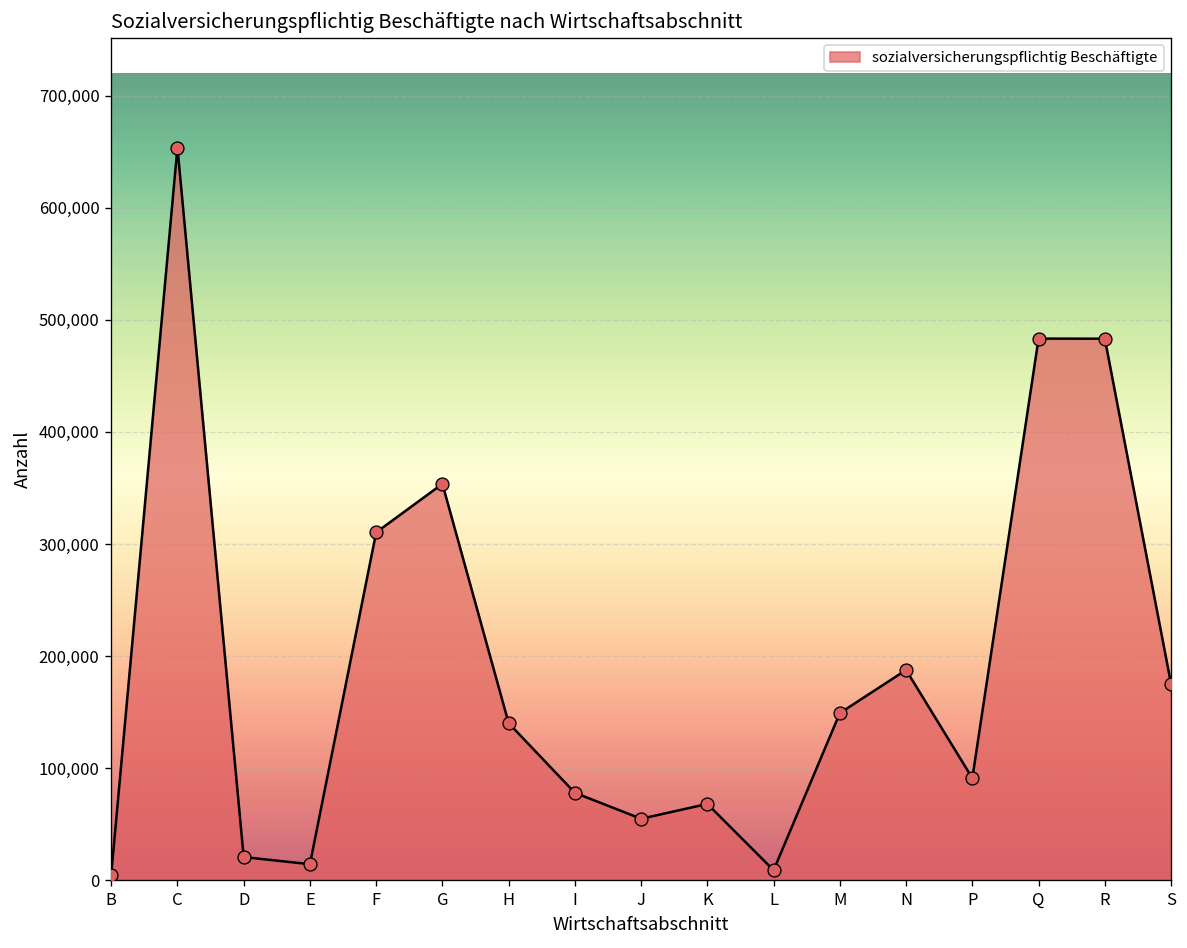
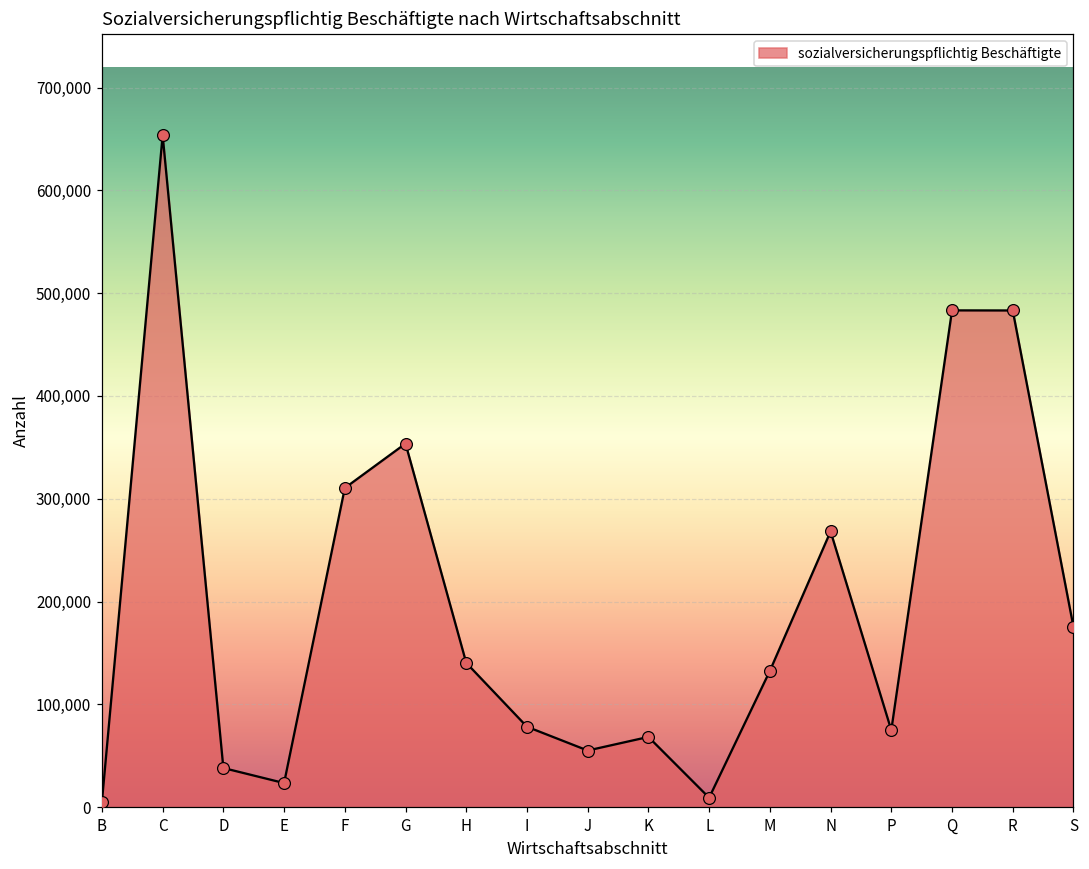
  {
    "B": "10,000",
    "C": "650,000",
-   "D": "20,000",
-   "E": "10,000",
+   "D": "40,000",
+   "E": "20,000",
    "F": "310,000",
    "G": "350,000",
    "H": "140,000",
    "I": "80,000",
    "J": "60,000",
    "K": "70,000",
    "L": "10,000",
-   "M": "150,000",
-   "N": "190,000",
-   "P": "90,000",
+   "M": "130,000",
+   "N": "270,000",
+   "P": "70,000",
    "Q": "480,000",
    "R": "480,000",
    "S": "180,000"
  }
